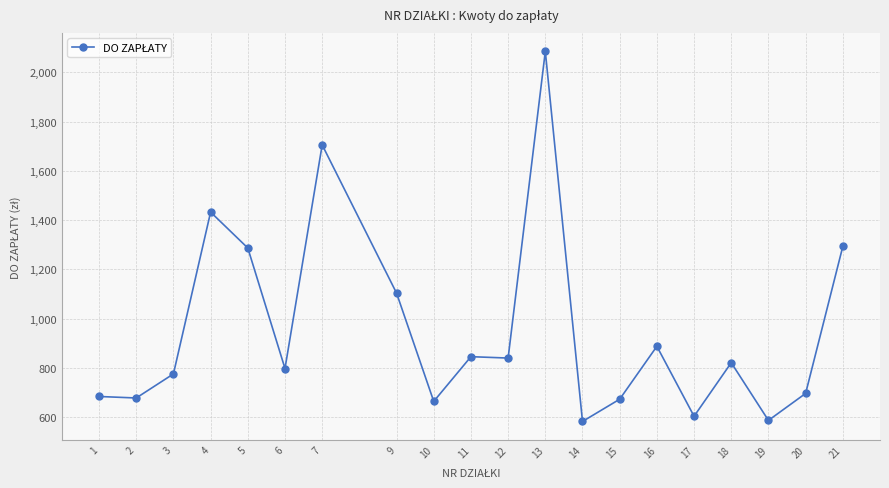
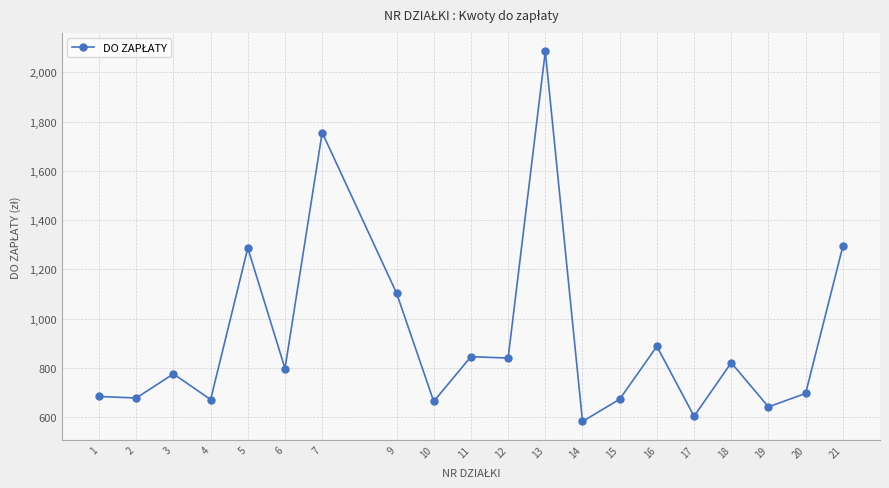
  {
    "1": "680",
    "2": "680",
    "3": "780",
-   "4": "1,430",
+   "4": "670",
    "5": "1,290",
    "6": "800",
-   "7": "1,710",
+   "7": "1,760",
    "9": "1,100",
    "10": "660",
    "11": "850",
    "12": "840",
    "13": "2,080",
    "14": "580",
    "15": "670",
    "16": "890",
    "17": "600",
    "18": "820",
-   "19": "590",
+   "19": "640",
    "20": "700",
    "21": "1,290"
  }
